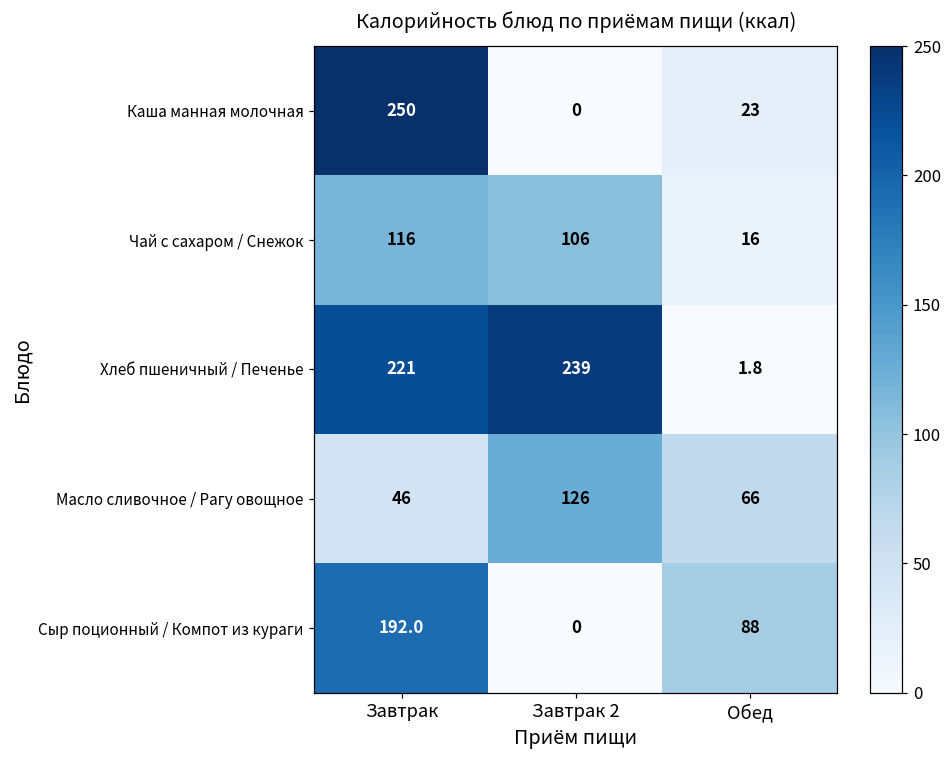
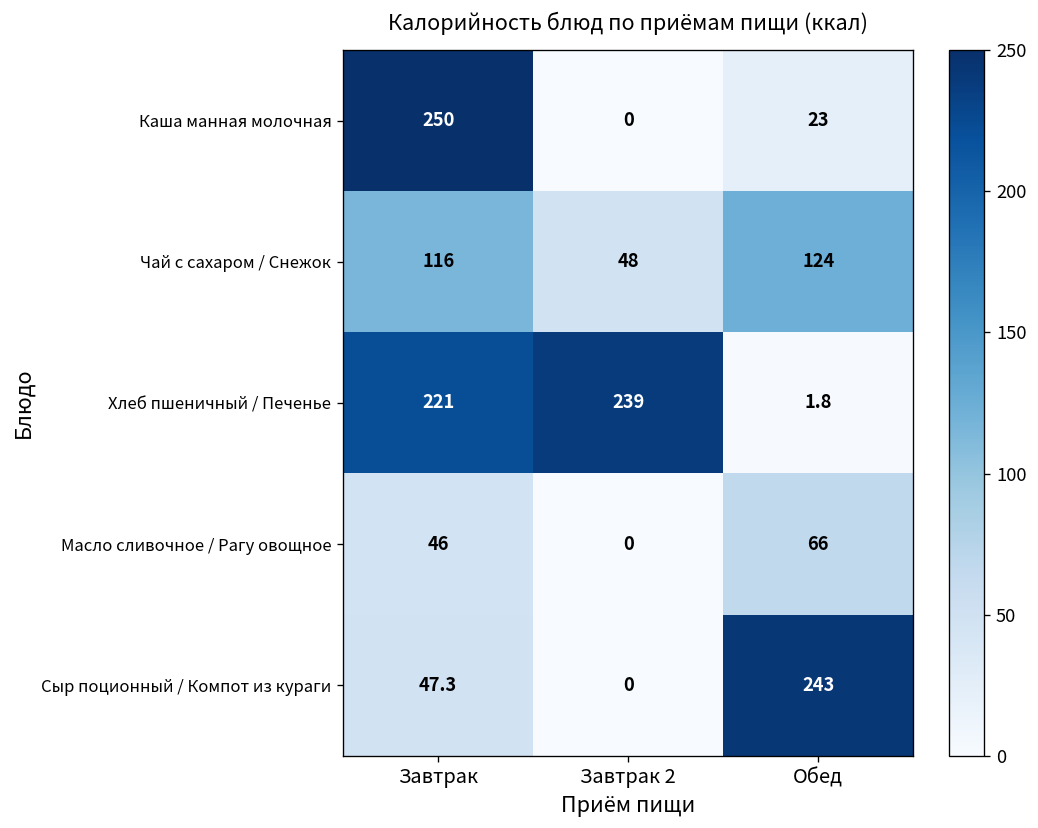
  {
    "Каша манная молочная": {
      "Завтрак": 250,
      "Завтрак 2": 0,
      "Обед": 23
    },
    "Чай с сахаром / Снежок": {
      "Завтрак": 116,
-     "Завтрак 2": 106,
-     "Обед": 16
+     "Завтрак 2": 48,
+     "Обед": 124
    },
    "Хлеб пшеничный / Печенье": {
      "Завтрак": 221,
      "Завтрак 2": 239,
      "Обед": 1.8
    },
    "Масло сливочное / Рагу овощное": {
      "Завтрак": 46,
-     "Завтрак 2": 126,
+     "Завтрак 2": 0,
      "Обед": 66
    },
    "Сыр поционный / Компот из кураги": {
-     "Завтрак": 192.0,
+     "Завтрак": 47.3,
      "Завтрак 2": 0,
-     "Обед": 88
+     "Обед": 243
    }
  }
